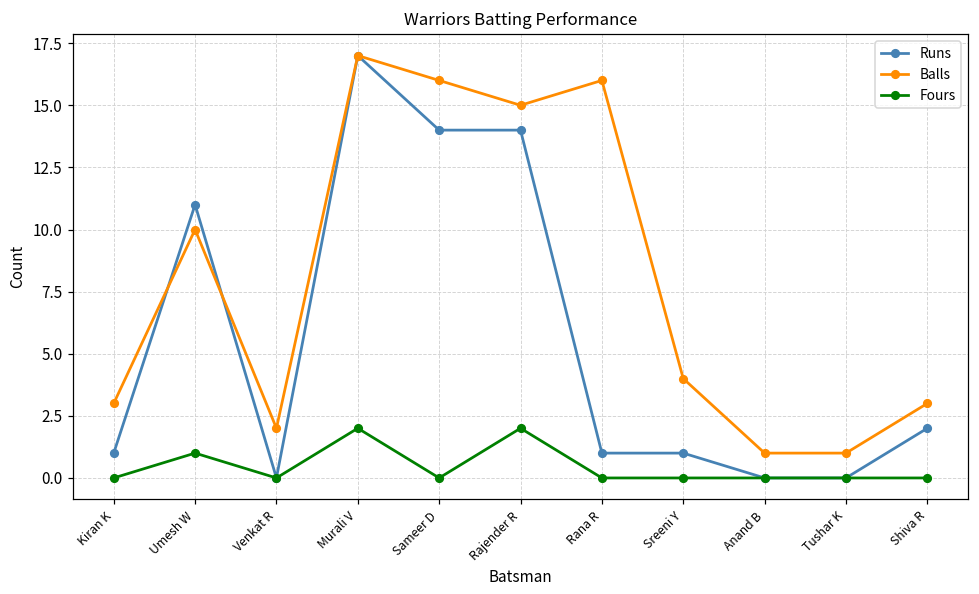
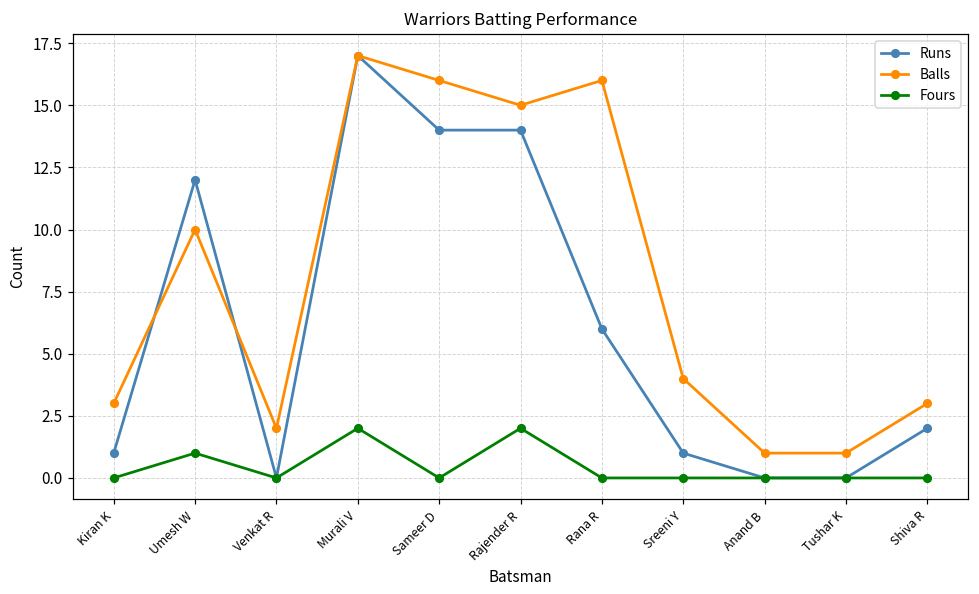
  {
    "Runs": {
      "Kiran K": 1,
-     "Umesh W": 11,
+     "Umesh W": 12,
      "Sameer D": 14,
      "Rajender R": 14,
-     "Rana R": 1,
+     "Rana R": 6,
      "Sreeni Y": 1,
      "Shiva R": 2
    },
    "Balls": {
      "Kiran K": 3,
      "Umesh W": 10,
      "Venkat R": 2,
      "Sameer D": 16,
      "Rajender R": 15,
      "Rana R": 16,
      "Sreeni Y": 4,
      "Anand B": 1,
      "Tushar K": 1,
      "Shiva R": 3
    },
    "Fours": {
      "Kiran K": 0,
      "Umesh W": 1,
      "Murali V": 2,
      "Sameer D": 0,
      "Rajender R": 2,
      "Rana R": 0,
      "Sreeni Y": 0,
      "Shiva R": 0
    }
  }
